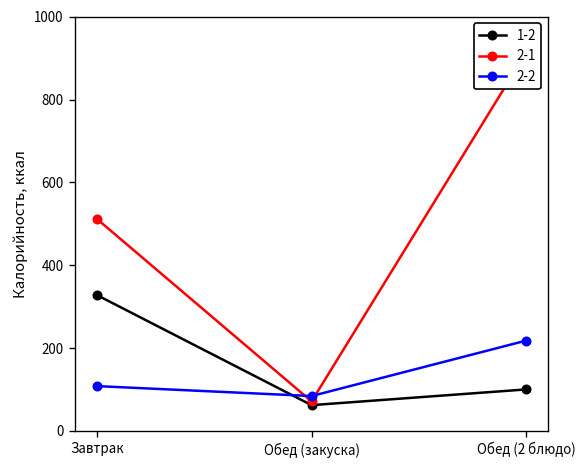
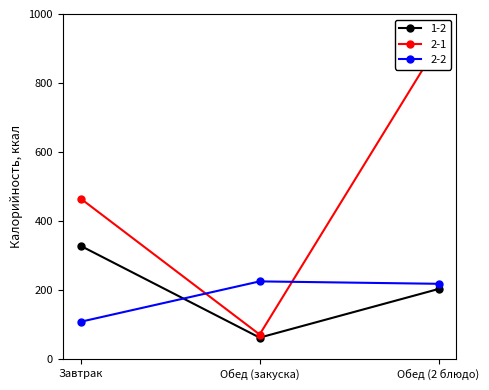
  {
    "1-2": {
      "Завтрак": 330,
      "Обед (закуска)": 60,
-     "Обед (2 блюдо)": 100
+     "Обед (2 блюдо)": 200
    },
    "2-1": {
-     "Завтрак": 510,
+     "Завтрак": 470,
      "Обед (закуска)": 70
    },
    "2-2": {
      "Завтрак": 110,
-     "Обед (закуска)": 80,
+     "Обед (закуска)": 230,
      "Обед (2 блюдо)": 220
    }
  }
